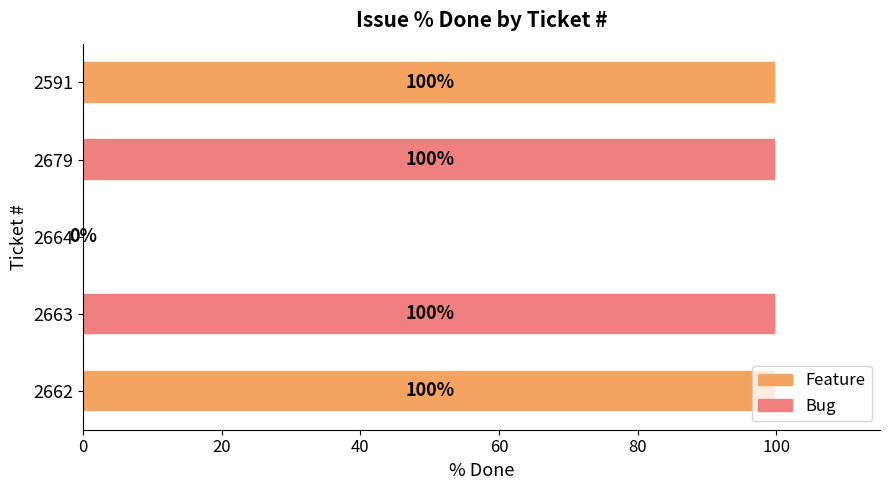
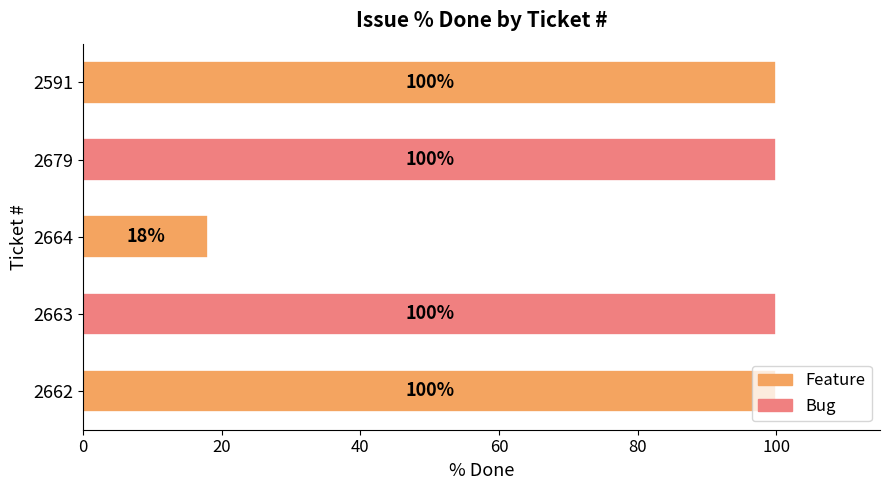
  {
    "2591": "100%",
    "2679": "100%",
-   "2664": "0%",
+   "2664": "18%",
    "2663": "100%"
  }
